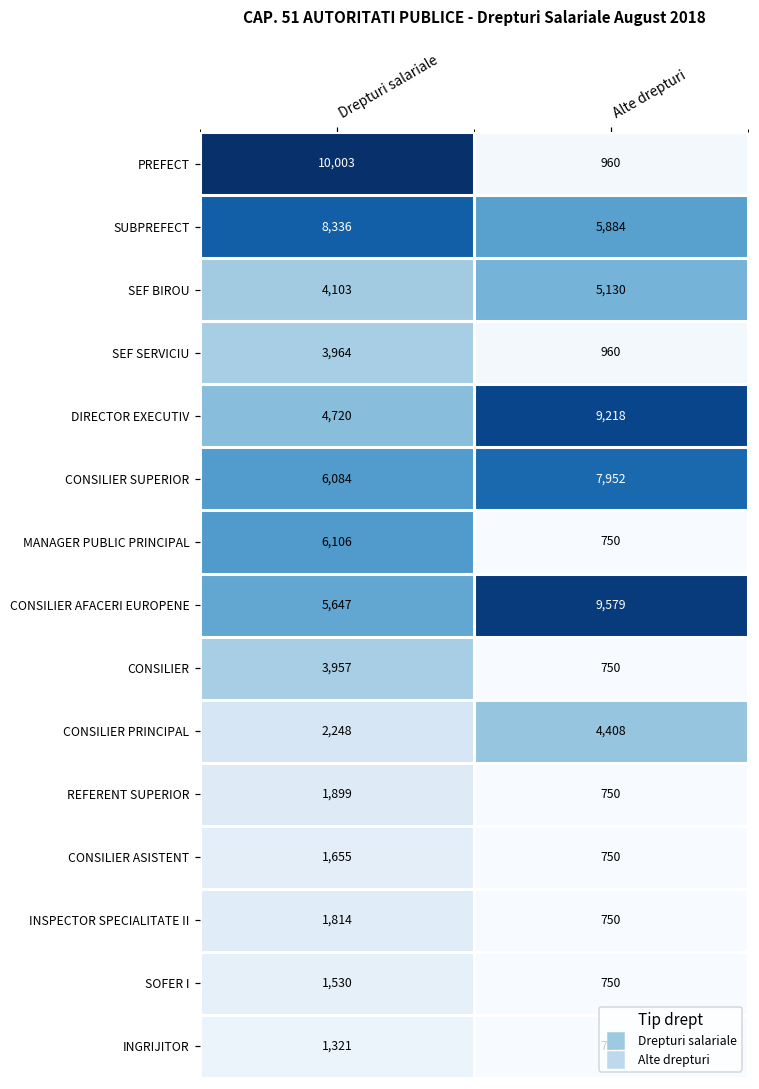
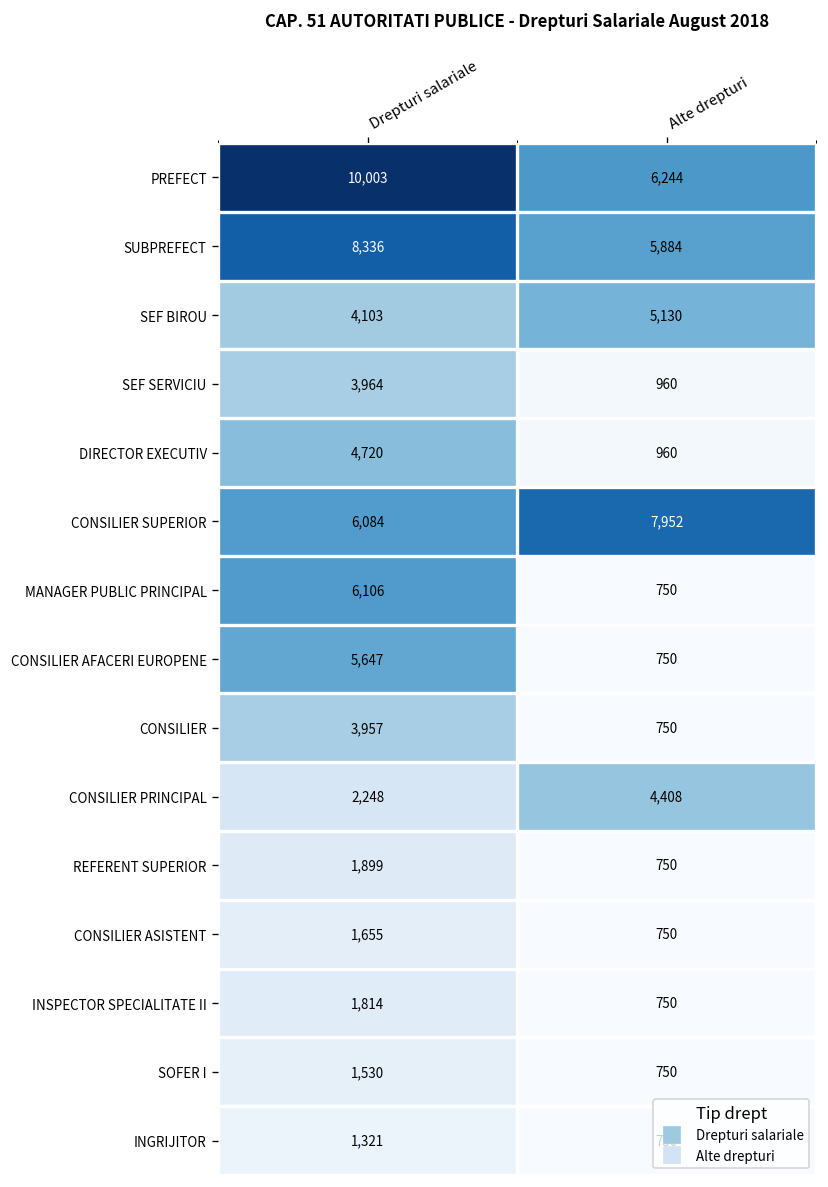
  {
    "PREFECT": {
      "Drepturi salariale": "10,003",
-     "Alte drepturi": "960"
+     "Alte drepturi": "6,244"
    },
    "SUBPREFECT": {
      "Drepturi salariale": "8,336",
      "Alte drepturi": "5,884"
    },
    "SEF BIROU": {
      "Drepturi salariale": "4,103",
      "Alte drepturi": "5,130"
    },
    "SEF SERVICIU": {
      "Drepturi salariale": "3,964",
      "Alte drepturi": "960"
    },
    "DIRECTOR EXECUTIV": {
      "Drepturi salariale": "4,720",
-     "Alte drepturi": "9,218"
+     "Alte drepturi": "960"
    },
    "CONSILIER SUPERIOR": {
      "Drepturi salariale": "6,084",
      "Alte drepturi": "7,952"
    },
    "MANAGER PUBLIC PRINCIPAL": {
      "Drepturi salariale": "6,106",
      "Alte drepturi": "750"
    },
    "CONSILIER AFACERI EUROPENE": {
      "Drepturi salariale": "5,647",
-     "Alte drepturi": "9,579"
+     "Alte drepturi": "750"
    },
    "CONSILIER": {
      "Drepturi salariale": "3,957",
      "Alte drepturi": "750"
    },
    "CONSILIER PRINCIPAL": {
      "Drepturi salariale": "2,248",
      "Alte drepturi": "4,408"
    },
    "REFERENT SUPERIOR": {
      "Drepturi salariale": "1,899",
      "Alte drepturi": "750"
    },
    "CONSILIER ASISTENT": {
      "Drepturi salariale": "1,655",
      "Alte drepturi": "750"
    },
    "INSPECTOR SPECIALITATE II": {
      "Drepturi salariale": "1,814",
      "Alte drepturi": "750"
    },
    "SOFER I": {
      "Drepturi salariale": "1,530",
      "Alte drepturi": "750"
    },
    "INGRIJITOR": {
      "Drepturi salariale": "1,321"
    }
  }
